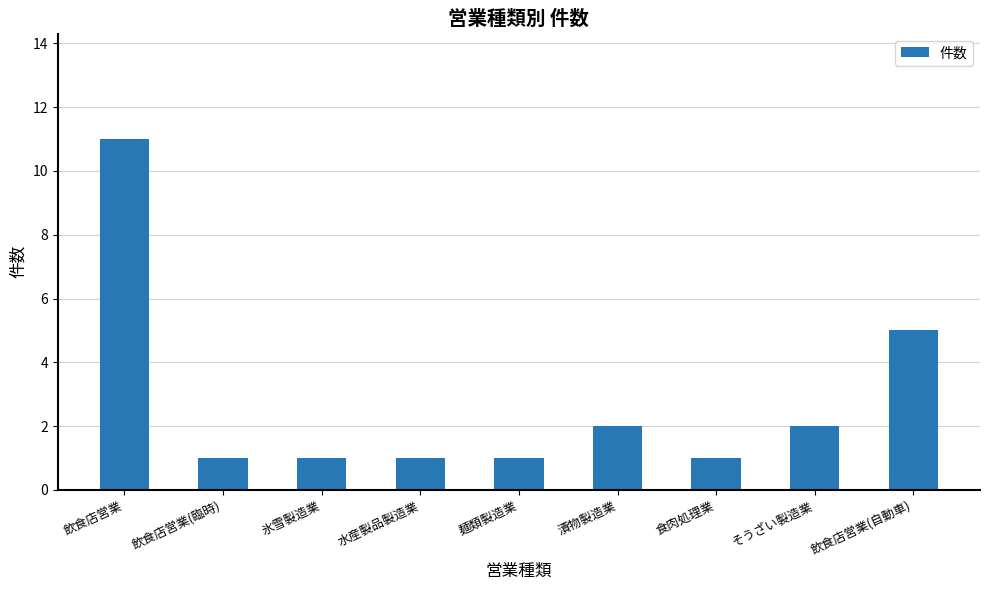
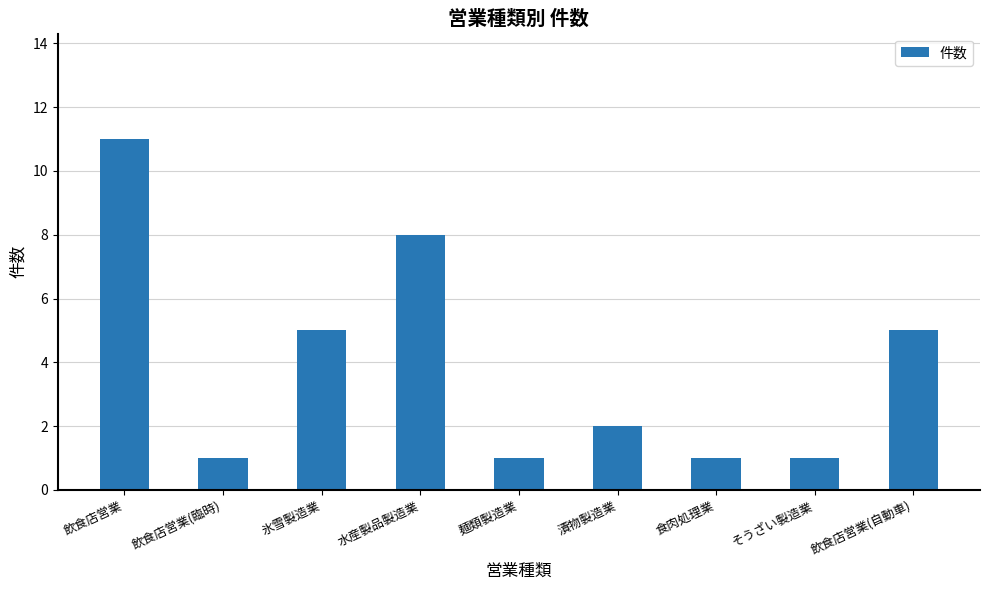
  {
    "飲食店営業": 11,
    "飲食店営業(臨時)": 1,
-   "氷雪製造業": 1,
-   "水産製品製造業": 1,
+   "氷雪製造業": 5,
+   "水産製品製造業": 8,
    "麺類製造業": 1,
    "漬物製造業": 2,
    "食肉処理業": 1,
-   "そうざい製造業": 2,
+   "そうざい製造業": 1,
    "飲食店営業(自動車)": 5
  }
